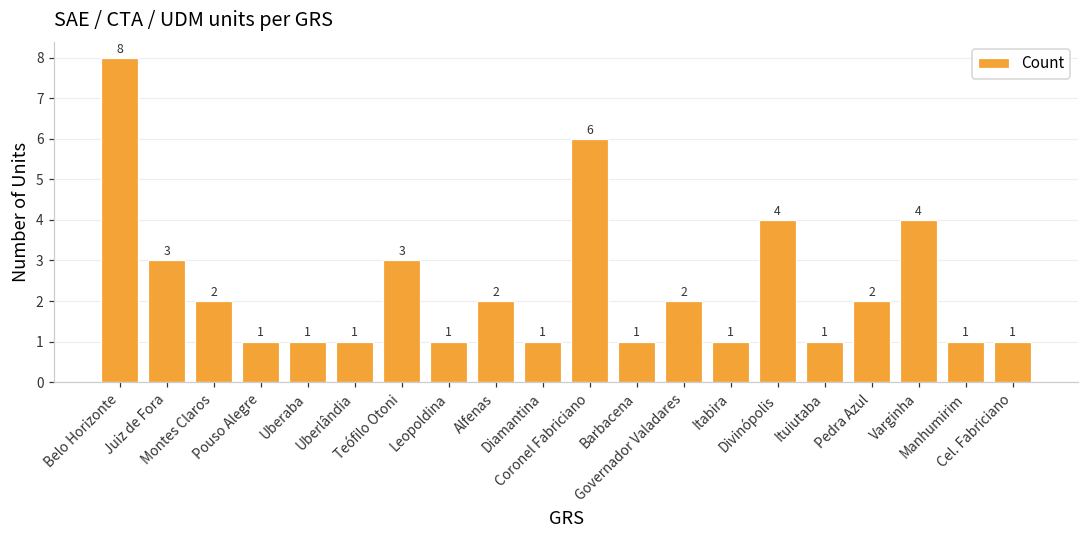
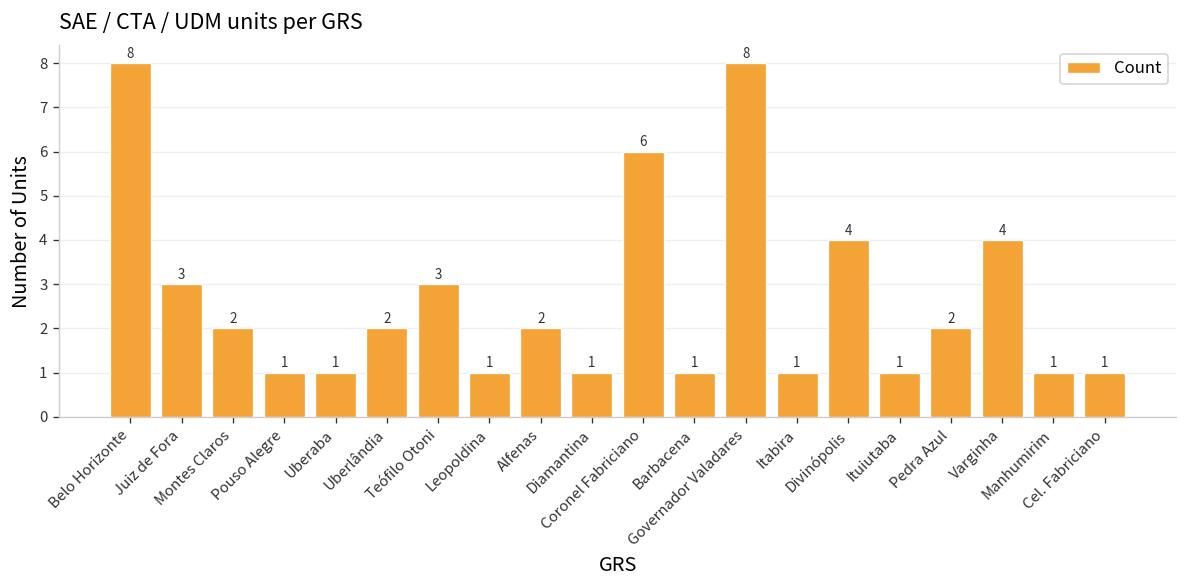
  {
    "Belo Horizonte": 8,
    "Juiz de Fora": 3,
    "Montes Claros": 2,
    "Pouso Alegre": 1,
    "Uberaba": 1,
-   "Uberlândia": 1,
+   "Uberlândia": 2,
    "Teófilo Otoni": 3,
    "Leopoldina": 1,
    "Alfenas": 2,
    "Diamantina": 1,
    "Coronel Fabriciano": 6,
    "Barbacena": 1,
-   "Governador Valadares": 2,
+   "Governador Valadares": 8,
    "Itabira": 1,
    "Divinópolis": 4,
    "Ituiutaba": 1,
    "Pedra Azul": 2,
    "Varginha": 4,
    "Manhumirim": 1,
    "Cel. Fabriciano": 1
  }
